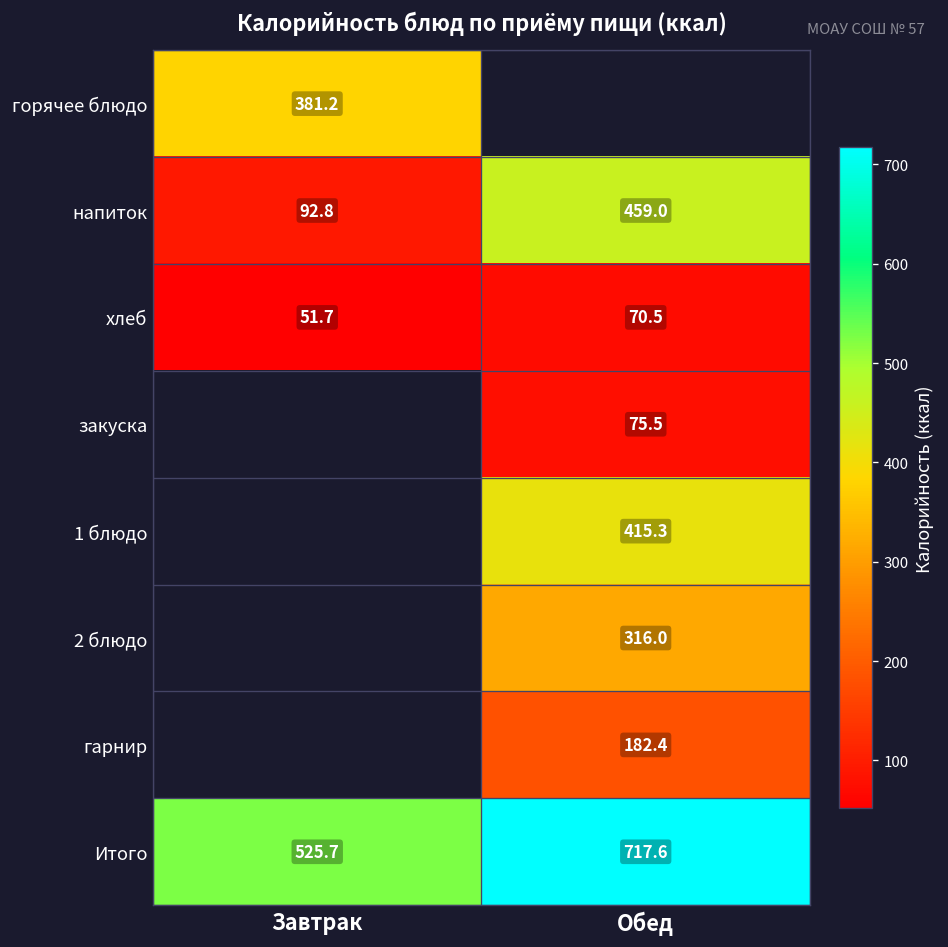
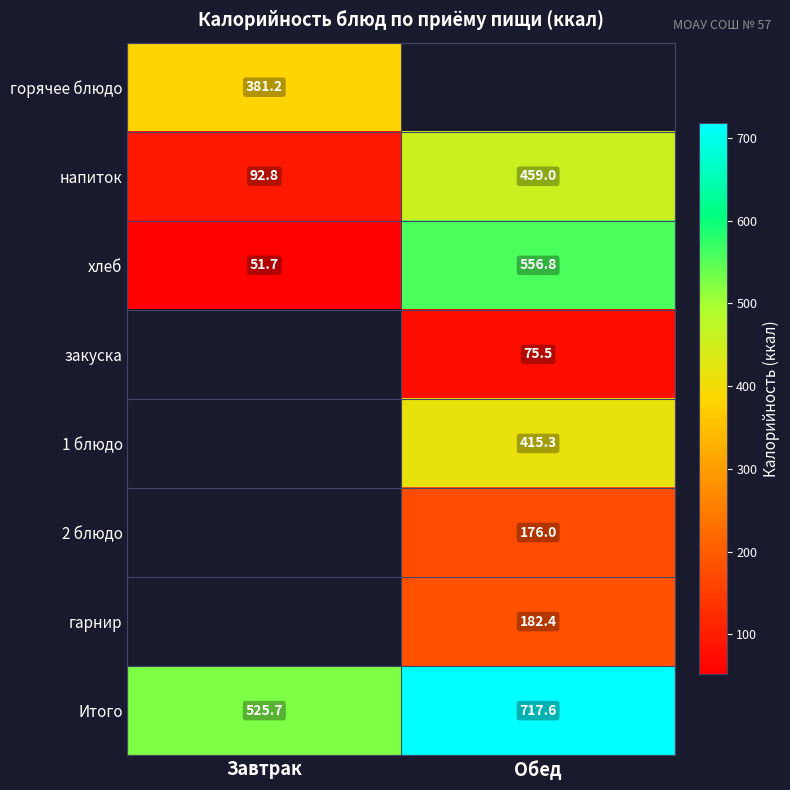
  {
    "хлеб": {
-     "Обед": 70.5
+     "Обед": 556.8
    },
    "2 блюдо": {
-     "Обед": 316.0
+     "Обед": 176.0
    }
  }
